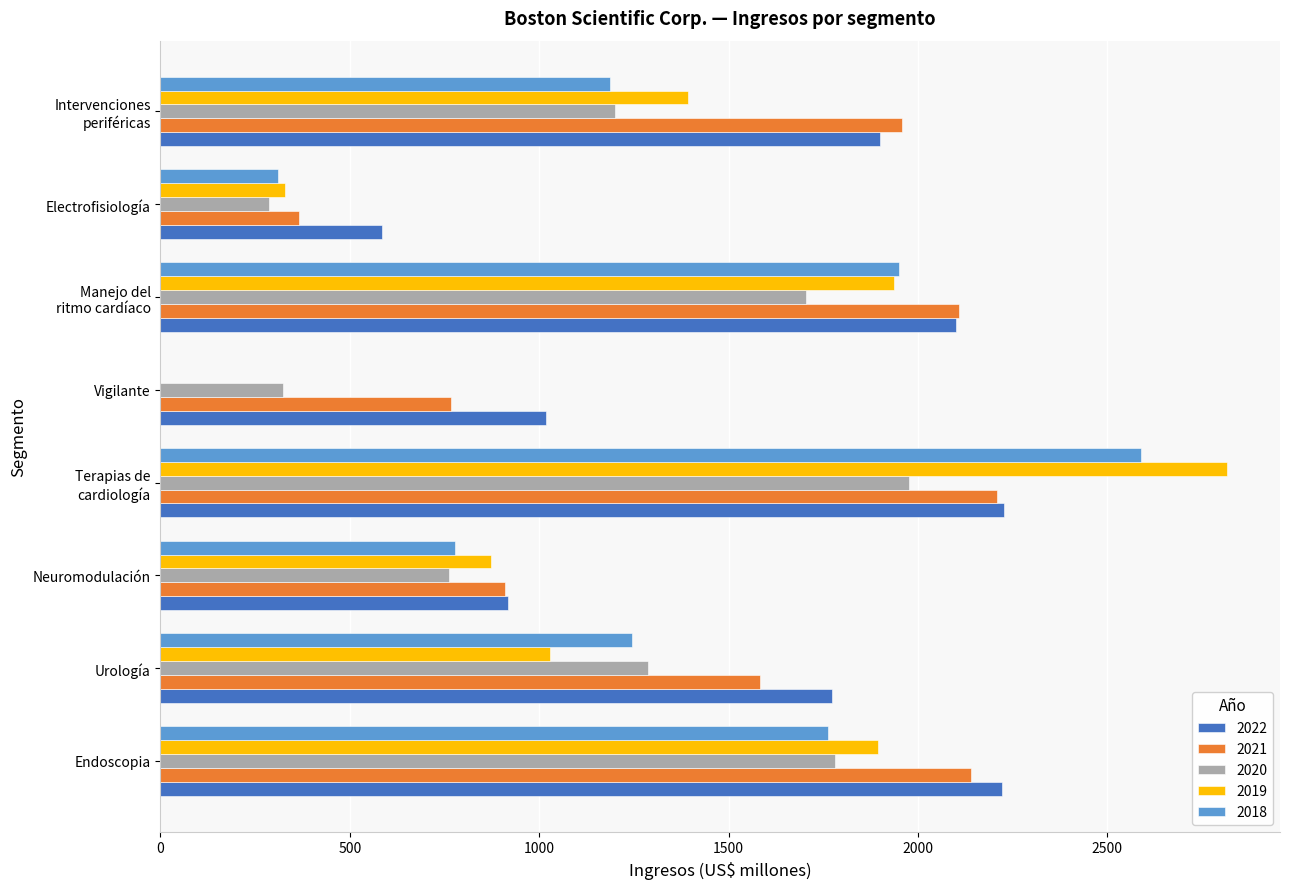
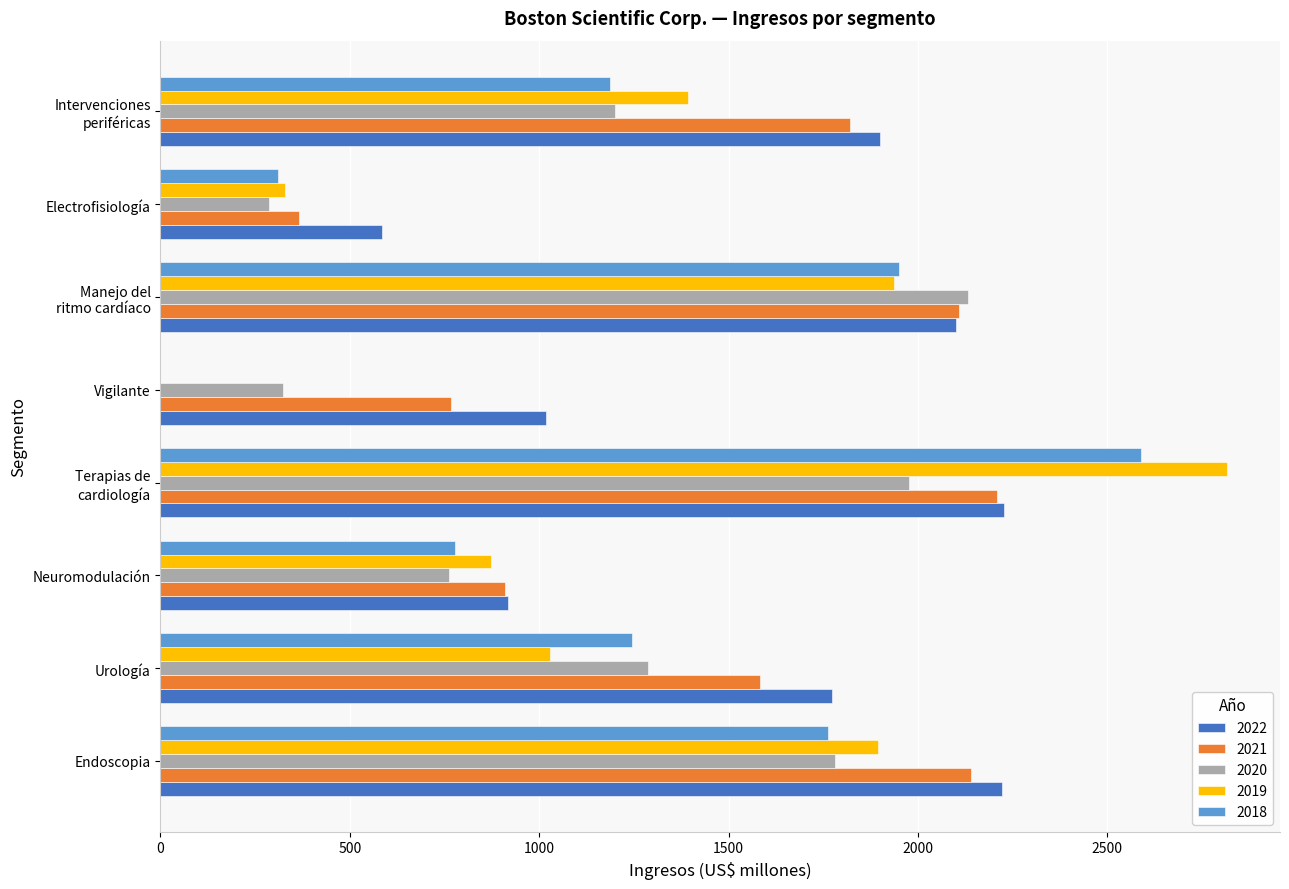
  {
    "2021": {
-     "Intervenciones periféricas": 1960,
+     "Intervenciones periféricas": 1820,
      "Electrofisiología": 370,
      "Manejo del ritmo cardíaco": 2110,
      "Vigilante": 770,
      "Terapias de cardiología": 2210,
      "Neuromodulación": 910,
      "Urología": 1580,
      "Endoscopia": 2140
    },
    "2020": {
      "Intervenciones periféricas": 1200,
      "Electrofisiología": 290,
-     "Manejo del ritmo cardíaco": 1700,
+     "Manejo del ritmo cardíaco": 2130,
      "Vigilante": 320,
      "Terapias de cardiología": 1980,
      "Neuromodulación": 760,
      "Urología": 1290,
      "Endoscopia": 1780
    },
    "2019": {
      "Intervenciones periféricas": 1390,
      "Electrofisiología": 330,
      "Manejo del ritmo cardíaco": 1940,
      "Vigilante": 0,
      "Terapias de cardiología": 2820,
      "Neuromodulación": 870,
      "Urología": 1030,
      "Endoscopia": 1890
    }
  }
